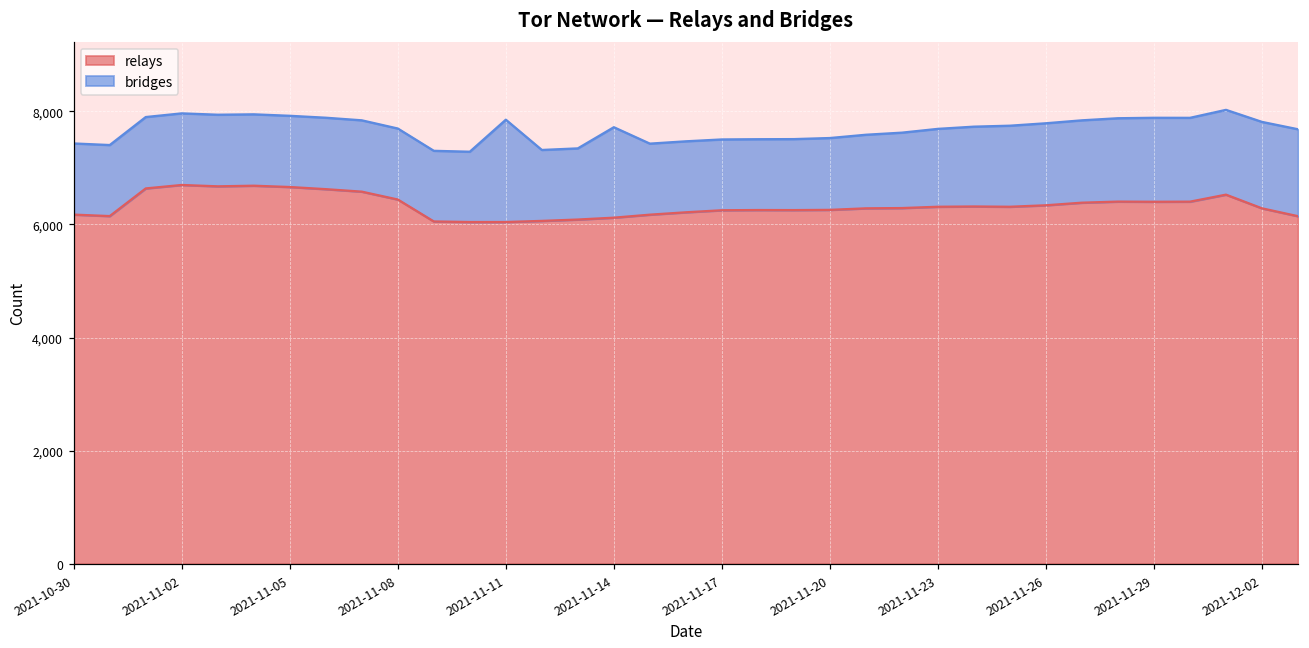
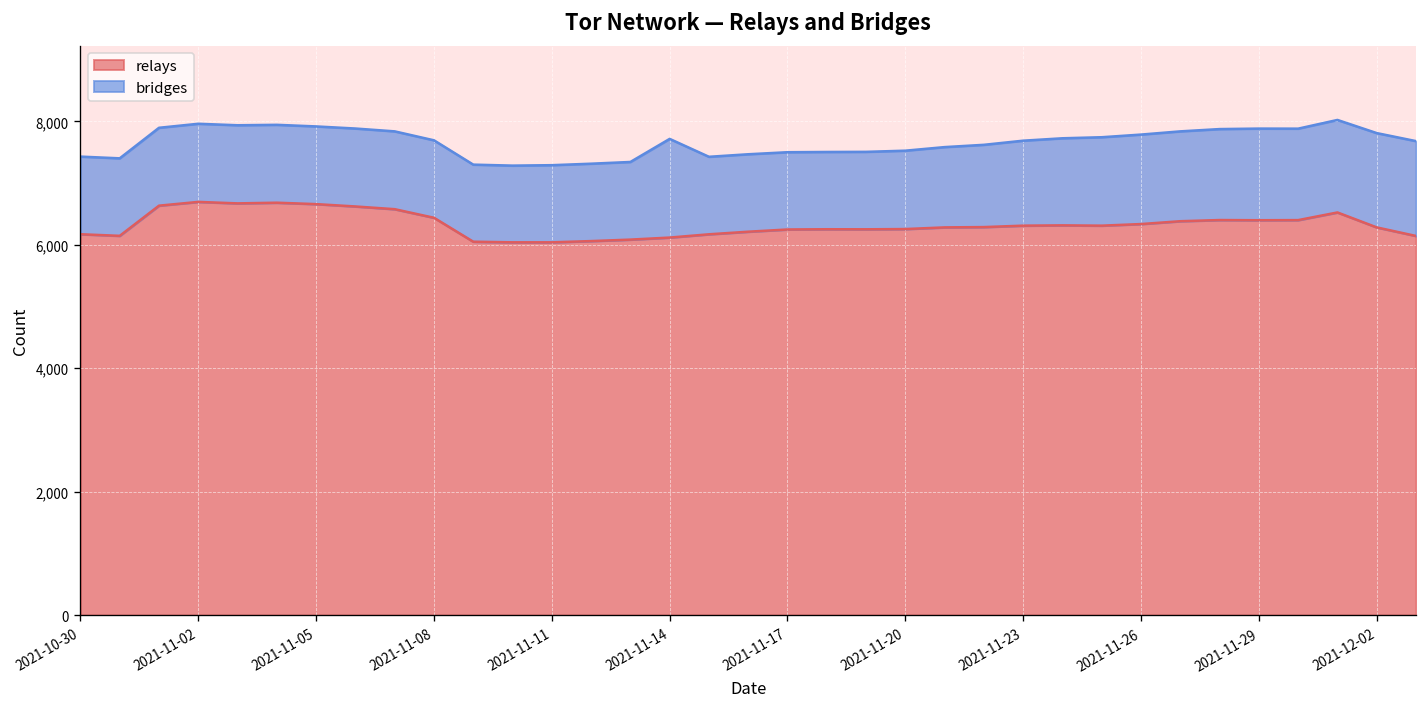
  {
    "relays": {
      "2021-10-30": "6,200",
      "2021-11-02": "6,700",
      "2021-11-05": "6,700",
      "2021-11-08": "6,400",
      "2021-11-11": "6,000",
      "2021-11-14": "6,100",
      "2021-11-17": "6,200",
      "2021-11-20": "6,300",
      "2021-11-23": "6,300",
      "2021-11-26": "6,300",
      "2021-11-29": "6,400",
      "2021-12-02": "6,300"
    },
    "bridges": {
      "2021-10-30": "1,300",
      "2021-11-02": "1,300",
      "2021-11-05": "1,300",
      "2021-11-08": "1,300",
-     "2021-11-11": "1,800",
+     "2021-11-11": "1,300",
      "2021-11-14": "1,600",
      "2021-11-17": "1,300",
      "2021-11-20": "1,300",
      "2021-11-23": "1,400",
      "2021-11-26": "1,500",
      "2021-11-29": "1,500",
      "2021-12-02": "1,500"
    }
  }
